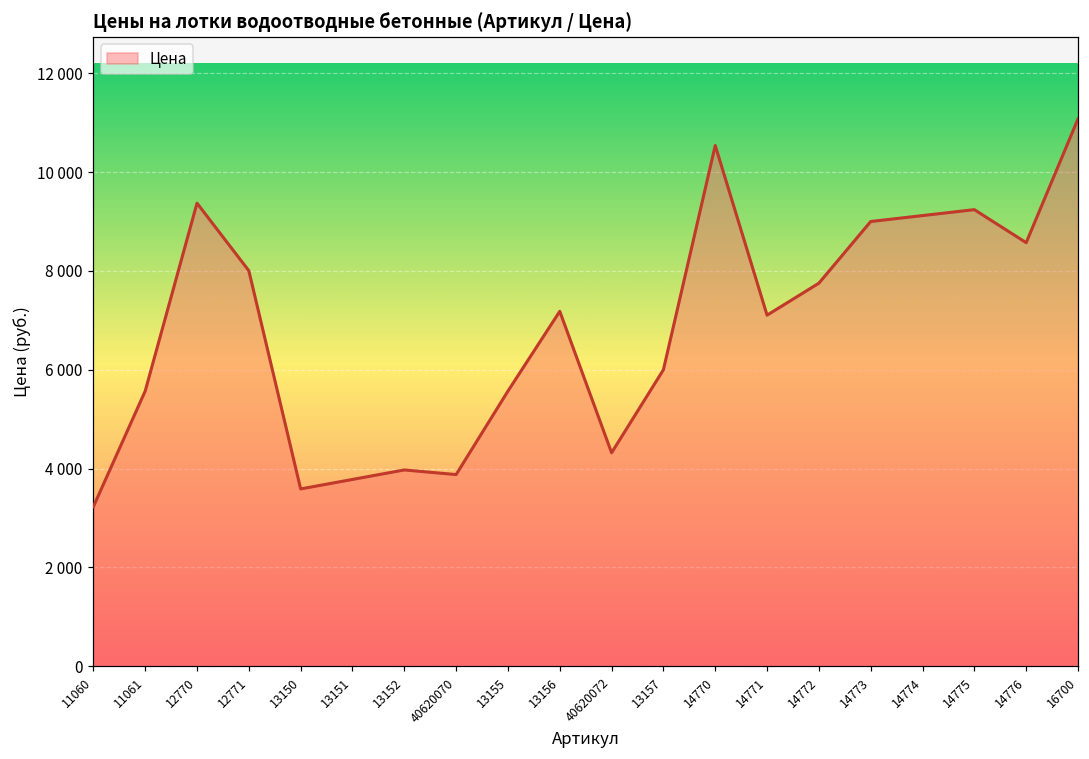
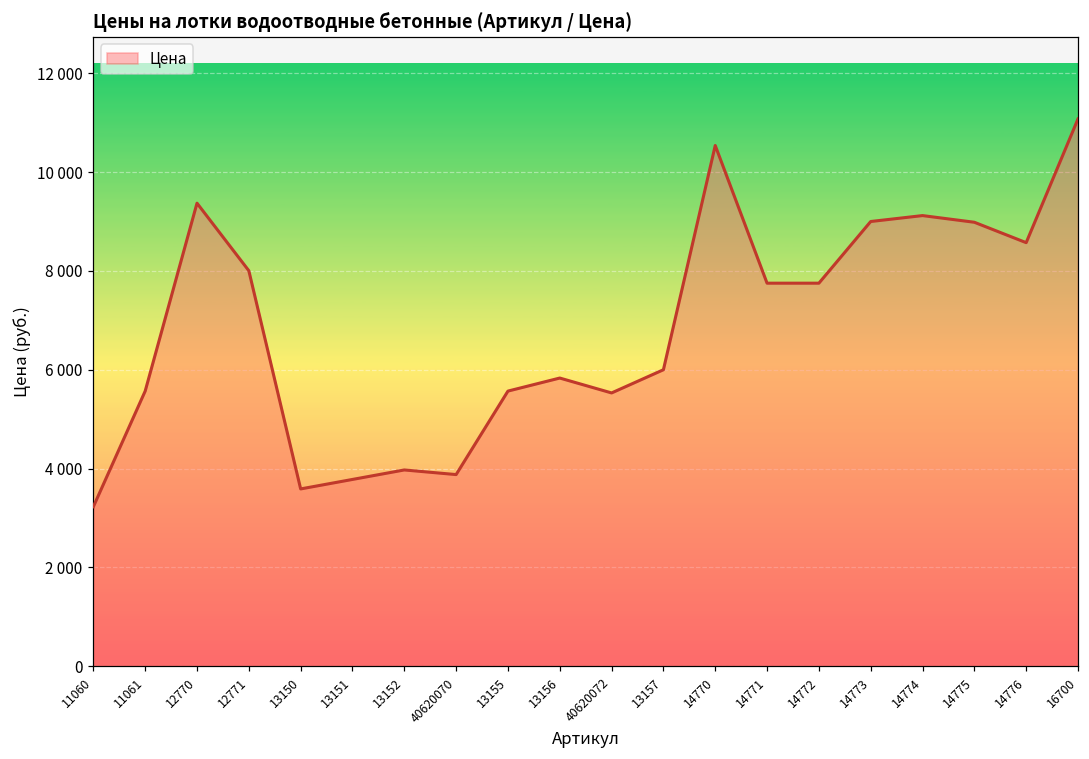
  {
    "11060": 3200,
    "11061": 5600,
    "12770": 9400,
    "12771": 8000,
    "13150": 3600,
    "13151": 3800,
    "13152": 4000,
    "40620070": 3900,
    "13155": 5600,
-   "13156": 7200,
-   "40620072": 4300,
+   "13156": 5800,
+   "40620072": 5500,
    "13157": 6000,
    "14770": 10500,
-   "14771": 7100,
+   "14771": 7800,
    "14772": 7800,
    "14773": 9000,
    "14774": 9100,
-   "14775": 9200,
+   "14775": 9000,
    "14776": 8600,
    "16700": 11100
  }
